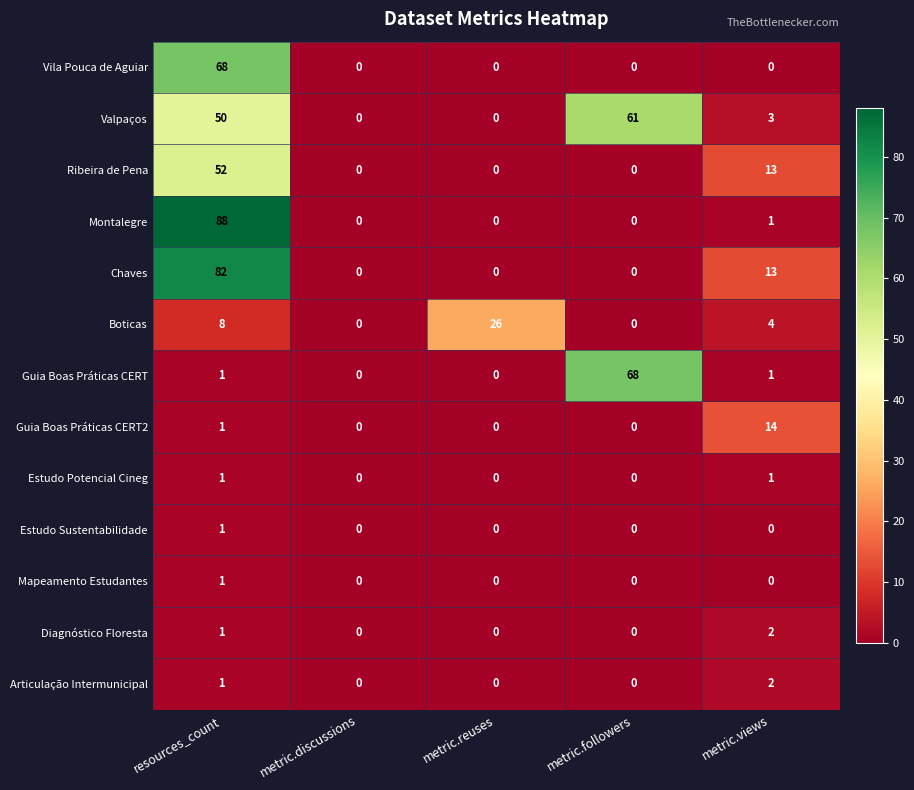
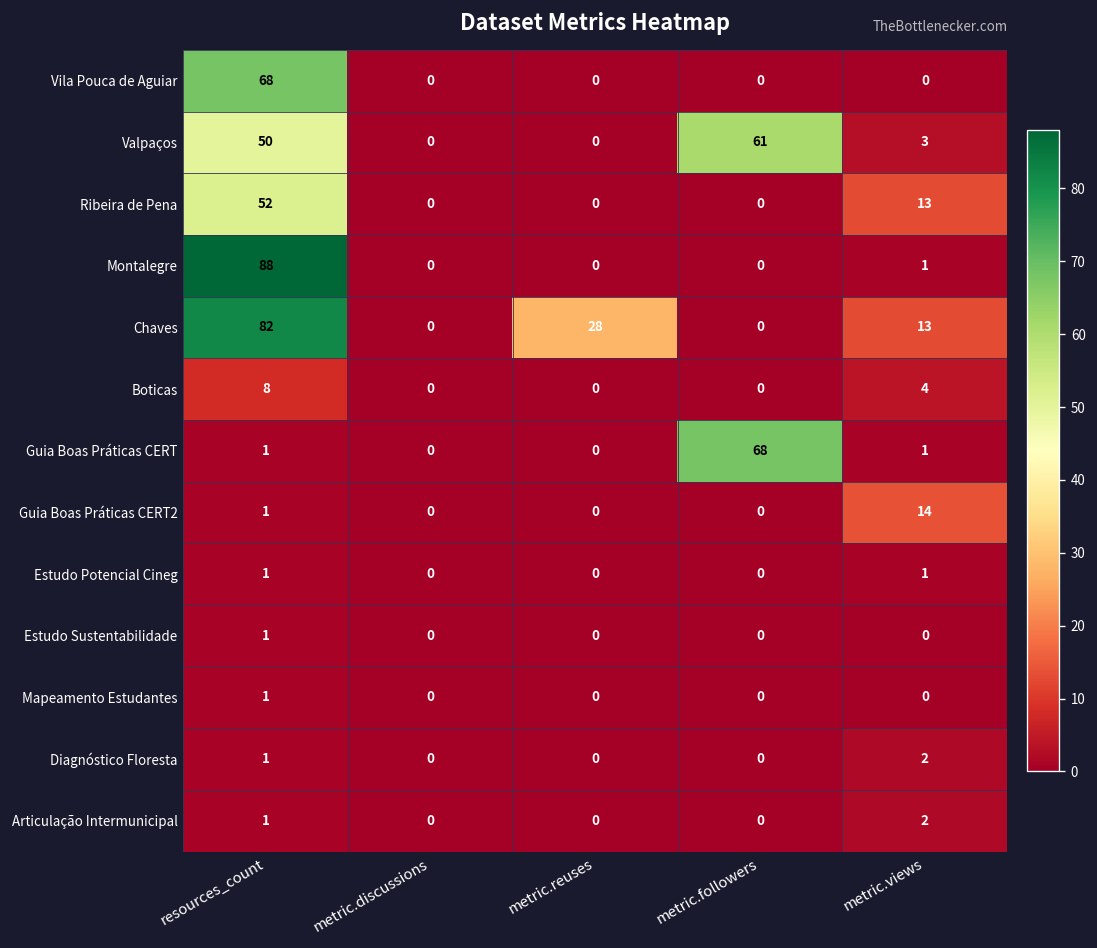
  {
    "Vila Pouca de Aguiar": {
      "resources_count": 68,
      "metric.discussions": 0,
      "metric.reuses": 0,
      "metric.followers": 0,
      "metric.views": 0
    },
    "Valpaços": {
      "resources_count": 50,
      "metric.discussions": 0,
      "metric.reuses": 0,
      "metric.followers": 61,
      "metric.views": 3
    },
    "Ribeira de Pena": {
      "resources_count": 52,
      "metric.discussions": 0,
      "metric.reuses": 0,
      "metric.followers": 0,
      "metric.views": 13
    },
    "Montalegre": {
      "resources_count": 88,
      "metric.discussions": 0,
      "metric.reuses": 0,
      "metric.followers": 0,
      "metric.views": 1
    },
    "Chaves": {
      "resources_count": 82,
      "metric.discussions": 0,
-     "metric.reuses": 0,
+     "metric.reuses": 28,
      "metric.followers": 0,
      "metric.views": 13
    },
    "Boticas": {
      "resources_count": 8,
      "metric.discussions": 0,
-     "metric.reuses": 26,
+     "metric.reuses": 0,
      "metric.followers": 0,
      "metric.views": 4
    },
    "Guia Boas Práticas CERT": {
      "resources_count": 1,
      "metric.discussions": 0,
      "metric.reuses": 0,
      "metric.followers": 68,
      "metric.views": 1
    },
    "Guia Boas Práticas CERT2": {
      "resources_count": 1,
      "metric.discussions": 0,
      "metric.reuses": 0,
      "metric.followers": 0,
      "metric.views": 14
    },
    "Estudo Potencial Cineg": {
      "resources_count": 1,
      "metric.discussions": 0,
      "metric.reuses": 0,
      "metric.followers": 0,
      "metric.views": 1
    },
    "Estudo Sustentabilidade": {
      "resources_count": 1,
      "metric.discussions": 0,
      "metric.reuses": 0,
      "metric.followers": 0,
      "metric.views": 0
    },
    "Mapeamento Estudantes": {
      "resources_count": 1,
      "metric.discussions": 0,
      "metric.reuses": 0,
      "metric.followers": 0,
      "metric.views": 0
    },
    "Diagnóstico Floresta": {
      "resources_count": 1,
      "metric.discussions": 0,
      "metric.reuses": 0,
      "metric.followers": 0,
      "metric.views": 2
    },
    "Articulação Intermunicipal": {
      "resources_count": 1,
      "metric.discussions": 0,
      "metric.reuses": 0,
      "metric.followers": 0,
      "metric.views": 2
    }
  }
